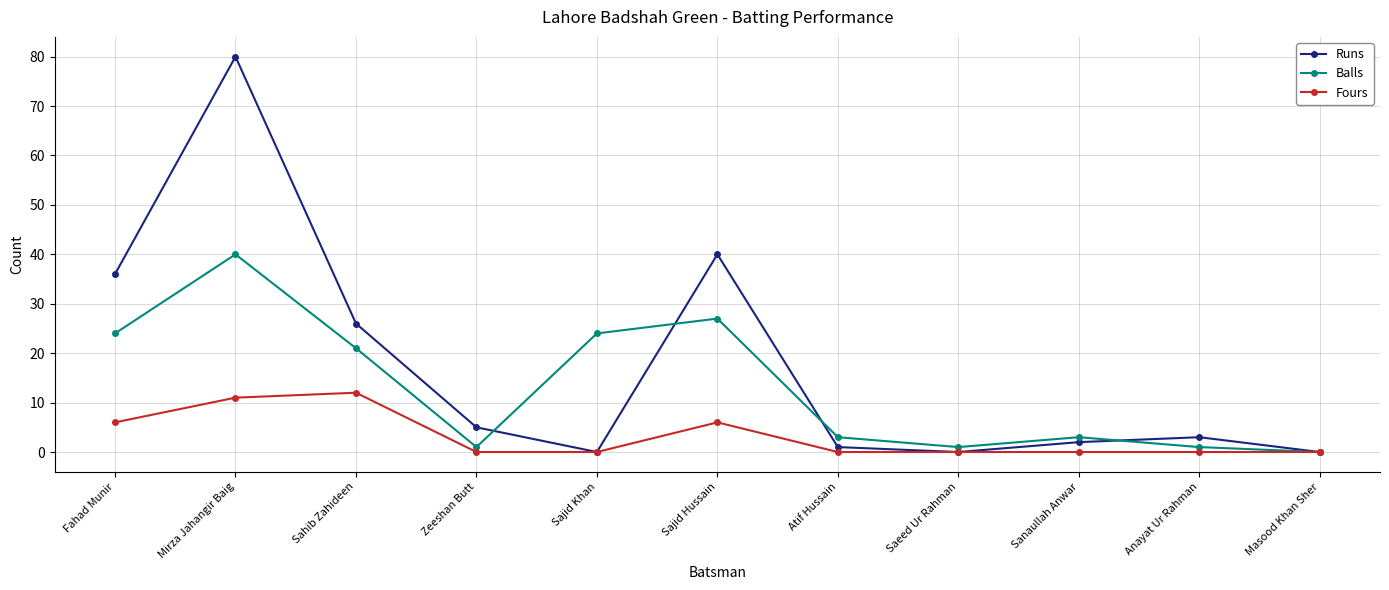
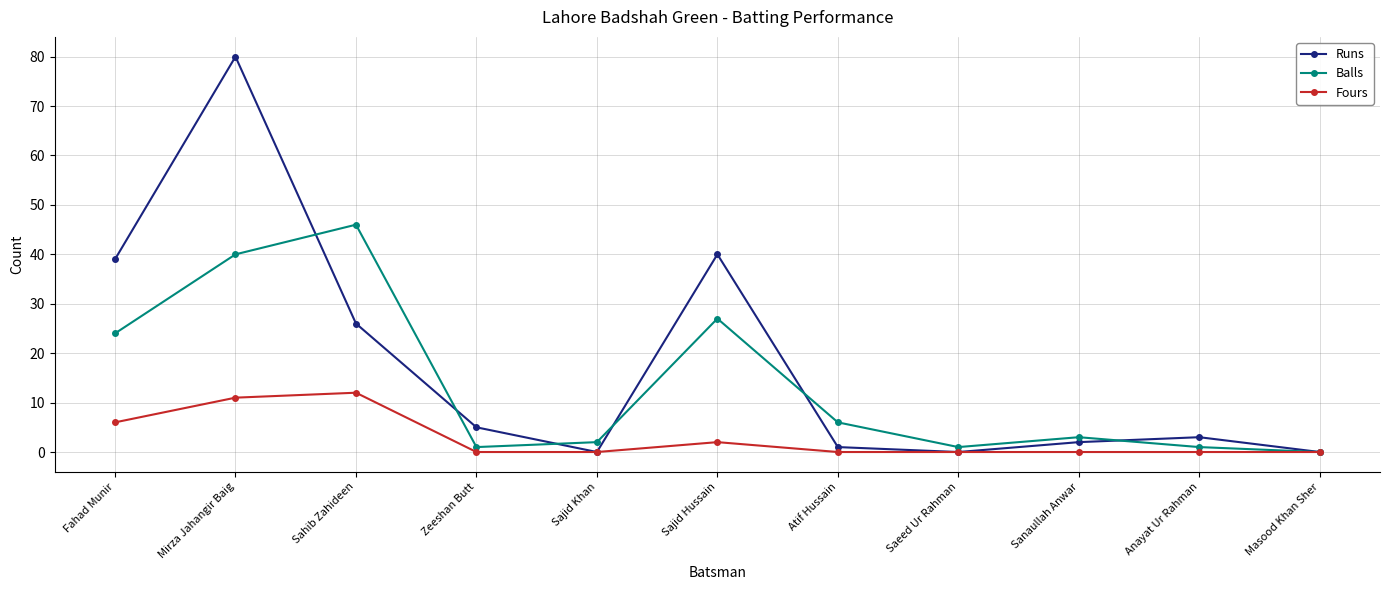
  {
    "Runs": {
-     "Fahad Munir": 36,
+     "Fahad Munir": 39,
      "Mirza Jahangir Baig": 80,
      "Sahib Zahideen": 26,
      "Zeeshan Butt": 5,
      "Sajid Hussain": 40,
      "Atif Hussain": 1,
      "Sanaullah Anwar": 2,
      "Anayat Ur Rahman": 3
    },
    "Balls": {
      "Fahad Munir": 24,
      "Mirza Jahangir Baig": 40,
-     "Sahib Zahideen": 21,
+     "Sahib Zahideen": 46,
      "Zeeshan Butt": 1,
-     "Sajid Khan": 24,
+     "Sajid Khan": 2,
      "Sajid Hussain": 27,
-     "Atif Hussain": 3,
+     "Atif Hussain": 6,
      "Saeed Ur Rahman": 1,
      "Sanaullah Anwar": 3,
      "Anayat Ur Rahman": 1
    },
    "Fours": {
      "Fahad Munir": 6,
      "Mirza Jahangir Baig": 11,
      "Sahib Zahideen": 12,
      "Zeeshan Butt": 0,
-     "Sajid Hussain": 6,
+     "Sajid Hussain": 2,
      "Atif Hussain": 0,
      "Sanaullah Anwar": 0,
      "Anayat Ur Rahman": 0
    }
  }
